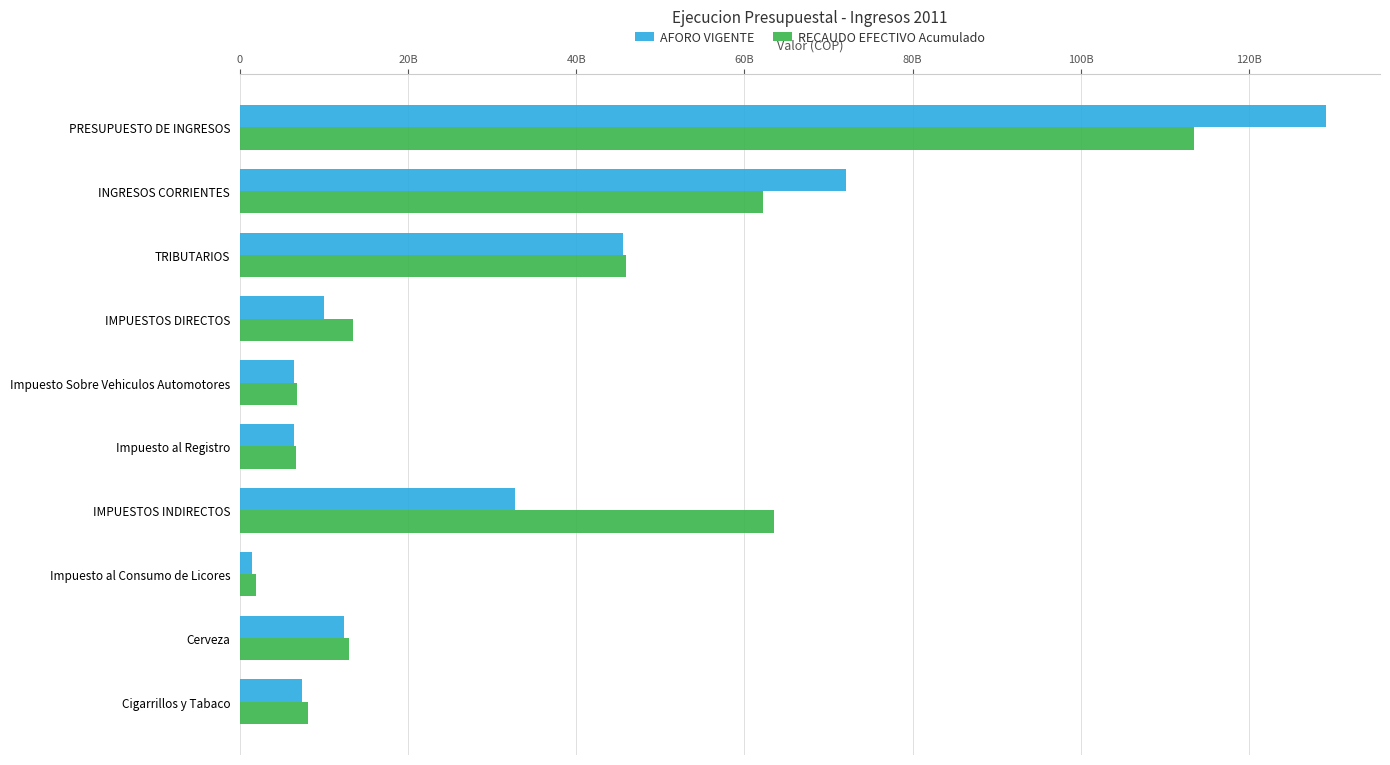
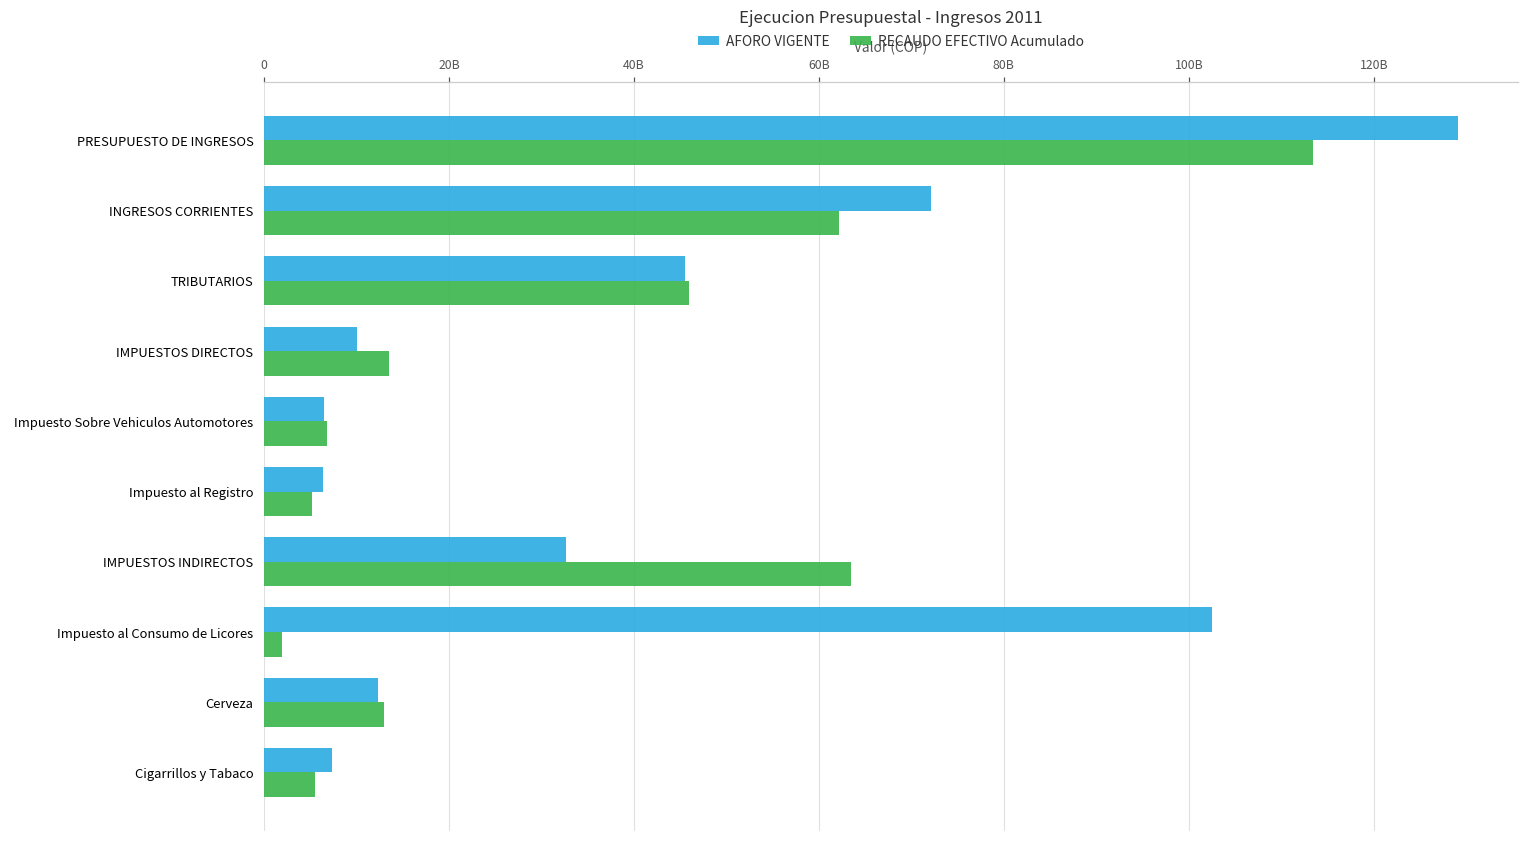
  {
    "AFORO VIGENTE": {
      "PRESUPUESTO DE INGRESOS": 129000000000,
      "INGRESOS CORRIENTES": 72000000000,
      "TRIBUTARIOS": 46000000000,
      "IMPUESTOS DIRECTOS": 10000000000,
      "Impuesto Sobre Vehiculos Automotores": 6000000000,
      "Impuesto al Registro": 6000000000,
      "IMPUESTOS INDIRECTOS": 33000000000,
-     "Impuesto al Consumo de Licores": 1000000000,
+     "Impuesto al Consumo de Licores": 103000000000,
      "Cerveza": 12000000000,
      "Cigarrillos y Tabaco": 7000000000
    },
    "RECAUDO EFECTIVO Acumulado": {
      "PRESUPUESTO DE INGRESOS": 113000000000,
      "INGRESOS CORRIENTES": 62000000000,
      "TRIBUTARIOS": 46000000000,
      "IMPUESTOS DIRECTOS": 13000000000,
      "Impuesto Sobre Vehiculos Automotores": 7000000000,
-     "Impuesto al Registro": 7000000000,
+     "Impuesto al Registro": 5000000000,
      "IMPUESTOS INDIRECTOS": 63000000000,
      "Impuesto al Consumo de Licores": 2000000000,
      "Cerveza": 13000000000,
-     "Cigarrillos y Tabaco": 8000000000
+     "Cigarrillos y Tabaco": 5000000000
    }
  }
